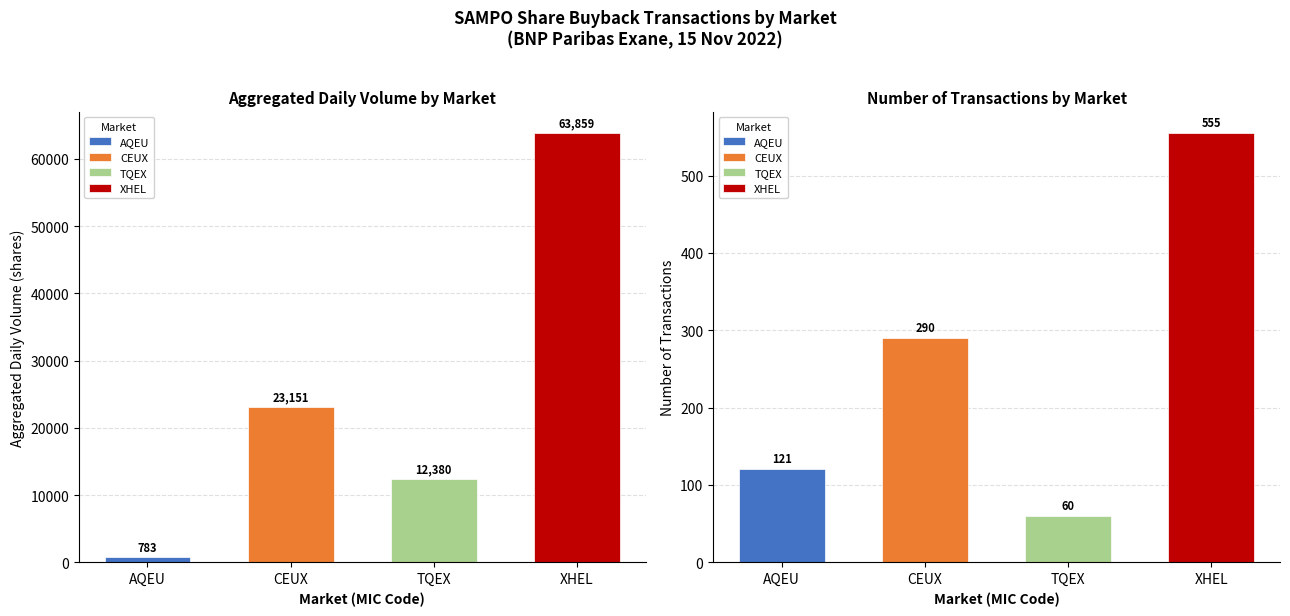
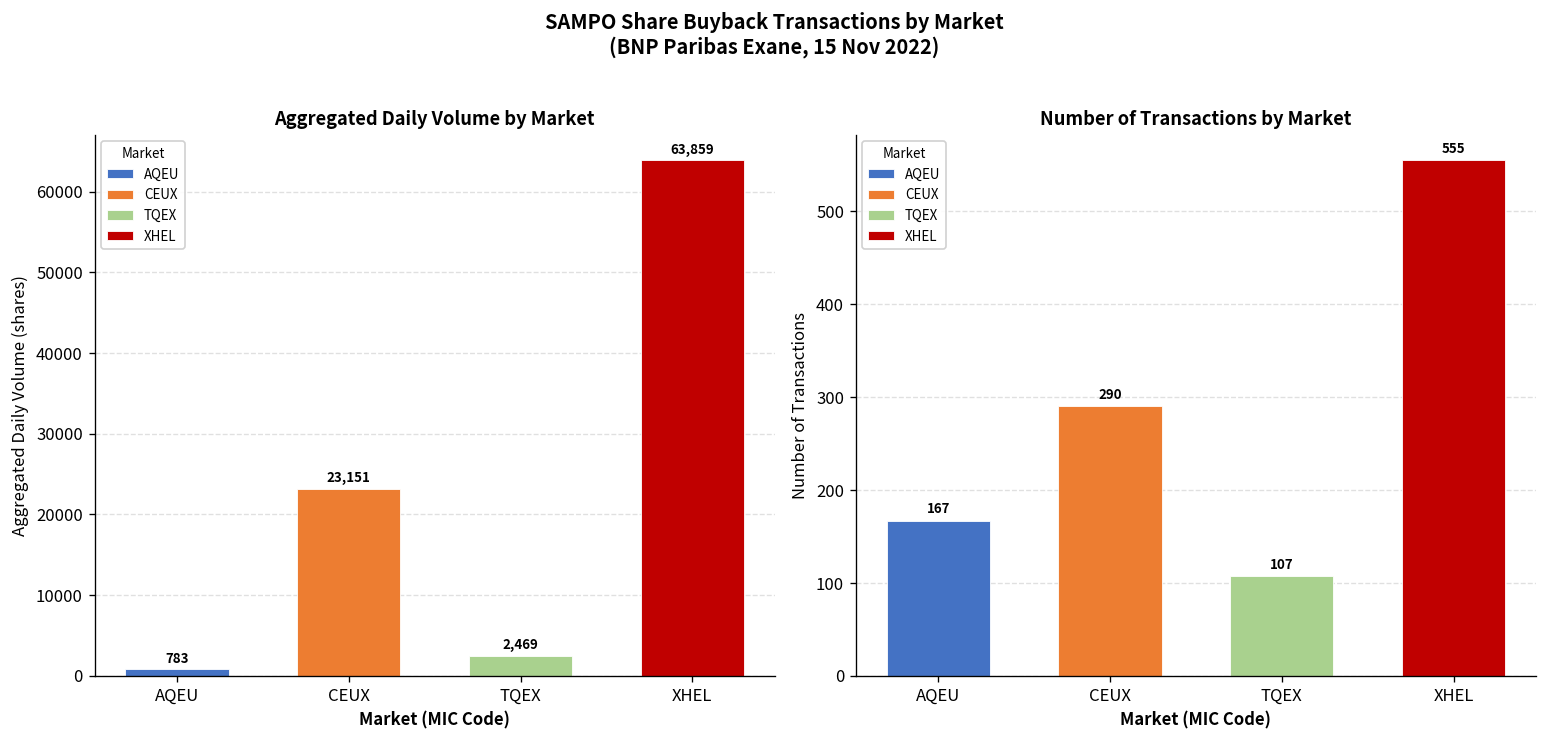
  {
    "Aggregated Daily Volume by Market": {
      "AQEU": "783",
      "CEUX": "23,151",
-     "TQEX": "12,380",
+     "TQEX": "2,469",
      "XHEL": "63,859"
    },
    "Number of Transactions by Market": {
-     "AQEU": "121",
+     "AQEU": "167",
      "CEUX": "290",
-     "TQEX": "60",
+     "TQEX": "107",
      "XHEL": "555"
    }
  }
